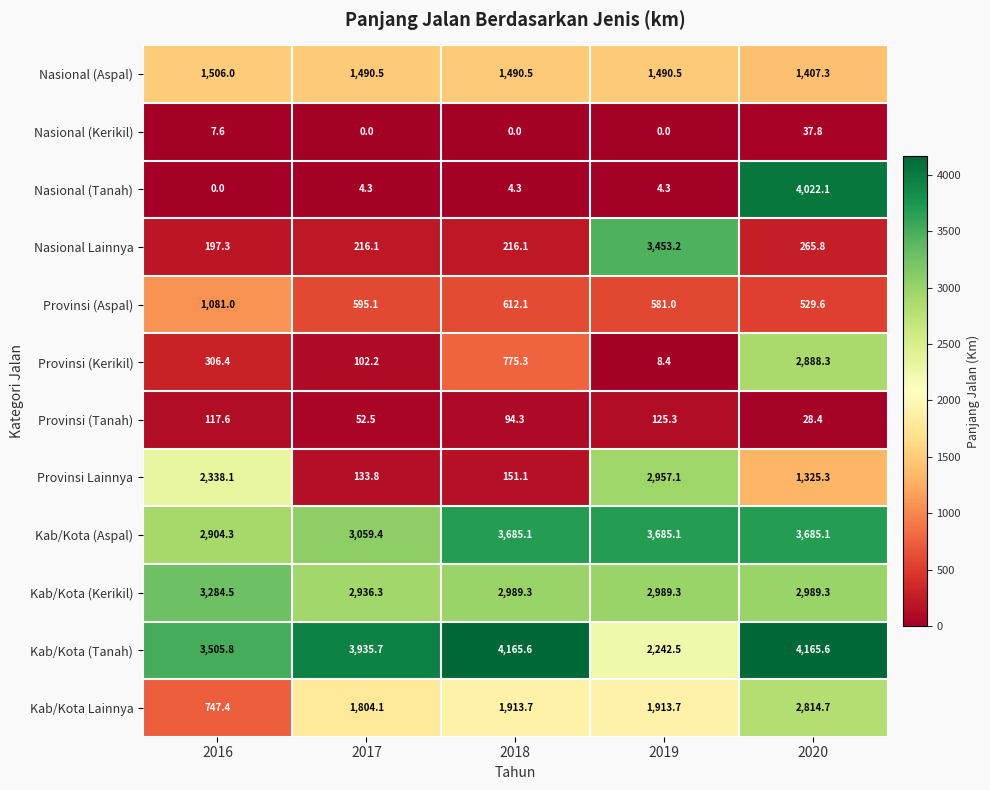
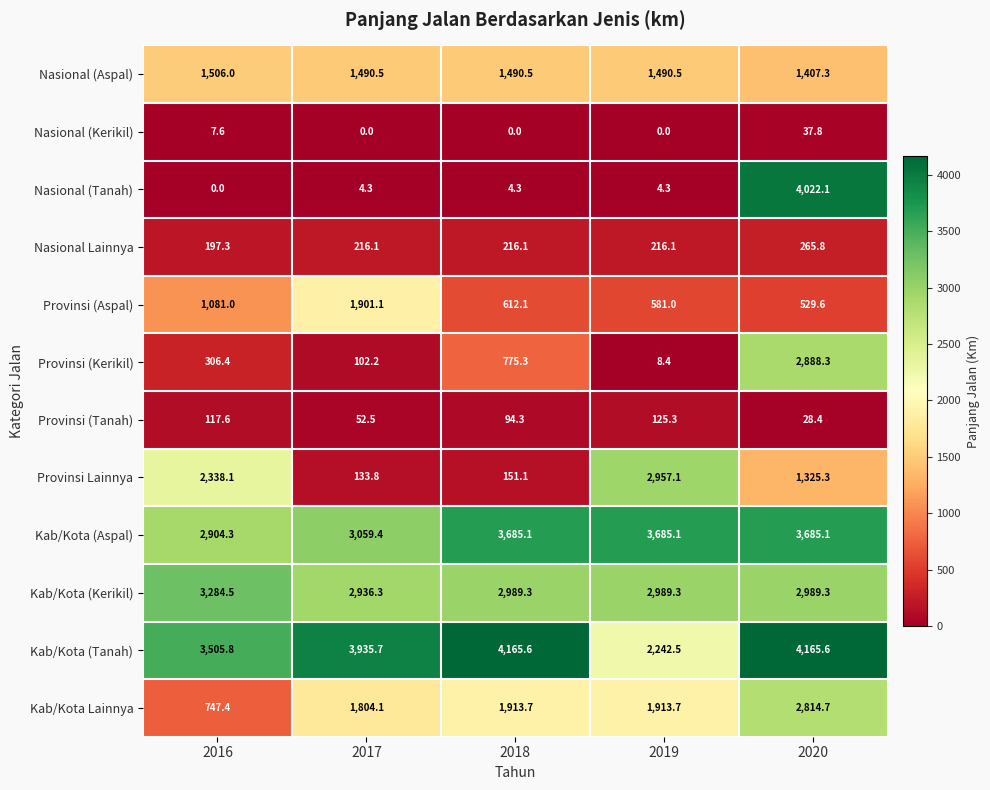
  {
    "Nasional (Aspal)": {
      "2016": "1,506.0",
      "2017": "1,490.5",
      "2018": "1,490.5",
      "2019": "1,490.5",
      "2020": "1,407.3"
    },
    "Nasional (Kerikil)": {
      "2016": "7.6",
      "2017": "0.0",
      "2018": "0.0",
      "2019": "0.0",
      "2020": "37.8"
    },
    "Nasional (Tanah)": {
      "2016": "0.0",
      "2017": "4.3",
      "2018": "4.3",
      "2019": "4.3",
      "2020": "4,022.1"
    },
    "Nasional Lainnya": {
      "2016": "197.3",
      "2017": "216.1",
      "2018": "216.1",
-     "2019": "3,453.2",
+     "2019": "216.1",
      "2020": "265.8"
    },
    "Provinsi (Aspal)": {
      "2016": "1,081.0",
-     "2017": "595.1",
+     "2017": "1,901.1",
      "2018": "612.1",
      "2019": "581.0",
      "2020": "529.6"
    },
    "Provinsi (Kerikil)": {
      "2016": "306.4",
      "2017": "102.2",
      "2018": "775.3",
      "2019": "8.4",
      "2020": "2,888.3"
    },
    "Provinsi (Tanah)": {
      "2016": "117.6",
      "2017": "52.5",
      "2018": "94.3",
      "2019": "125.3",
      "2020": "28.4"
    },
    "Provinsi Lainnya": {
      "2016": "2,338.1",
      "2017": "133.8",
      "2018": "151.1",
      "2019": "2,957.1",
      "2020": "1,325.3"
    },
    "Kab/Kota (Aspal)": {
      "2016": "2,904.3",
      "2017": "3,059.4",
      "2018": "3,685.1",
      "2019": "3,685.1",
      "2020": "3,685.1"
    },
    "Kab/Kota (Kerikil)": {
      "2016": "3,284.5",
      "2017": "2,936.3",
      "2018": "2,989.3",
      "2019": "2,989.3",
      "2020": "2,989.3"
    },
    "Kab/Kota (Tanah)": {
      "2016": "3,505.8",
      "2017": "3,935.7",
      "2018": "4,165.6",
      "2019": "2,242.5",
      "2020": "4,165.6"
    },
    "Kab/Kota Lainnya": {
      "2016": "747.4",
      "2017": "1,804.1",
      "2018": "1,913.7",
      "2019": "1,913.7",
      "2020": "2,814.7"
    }
  }
